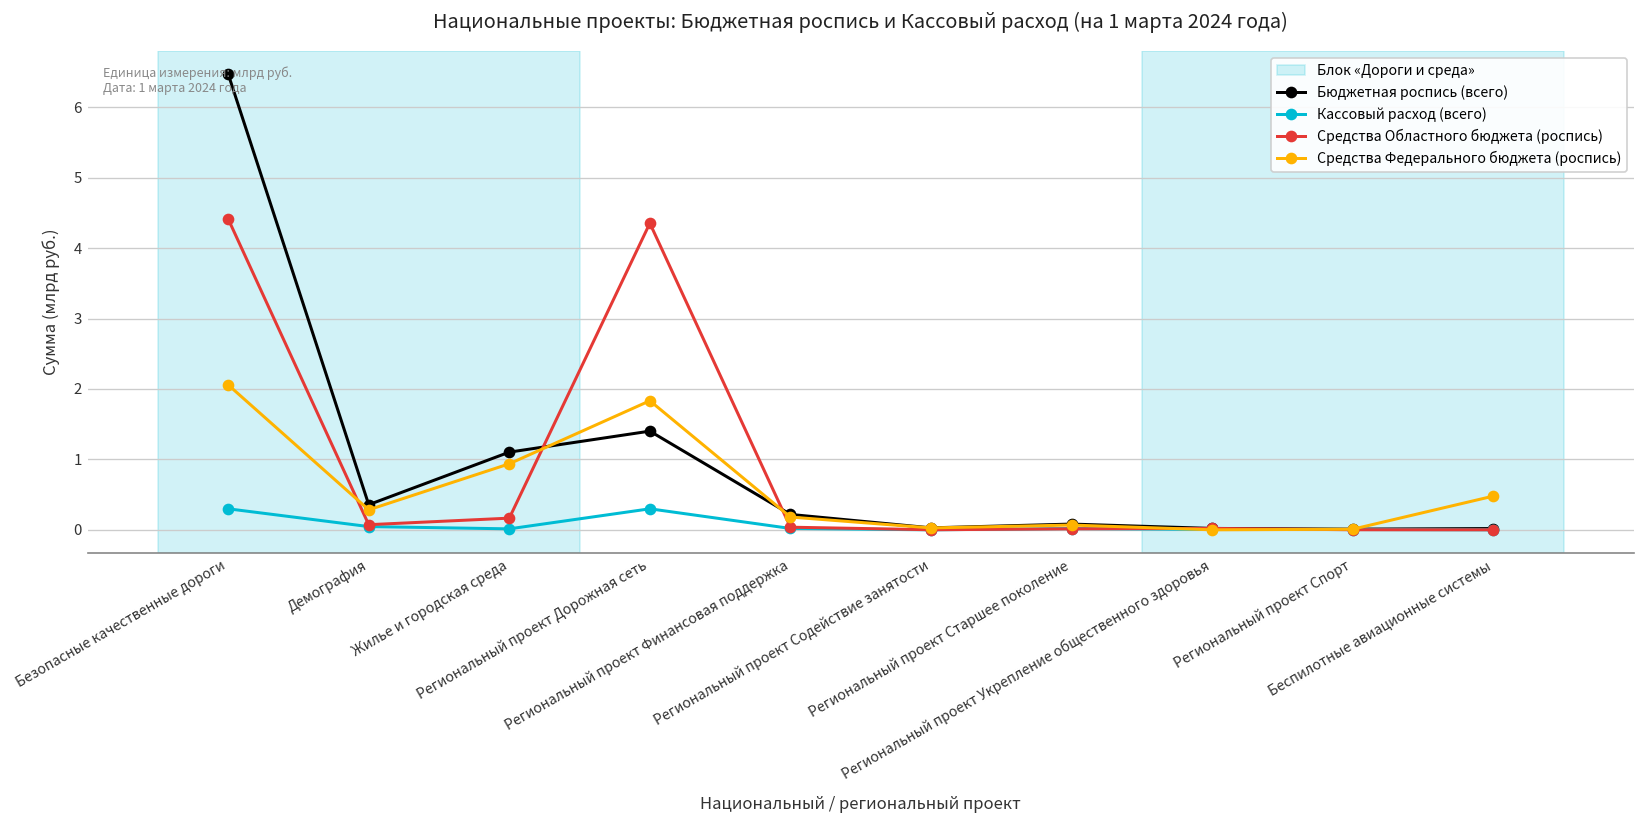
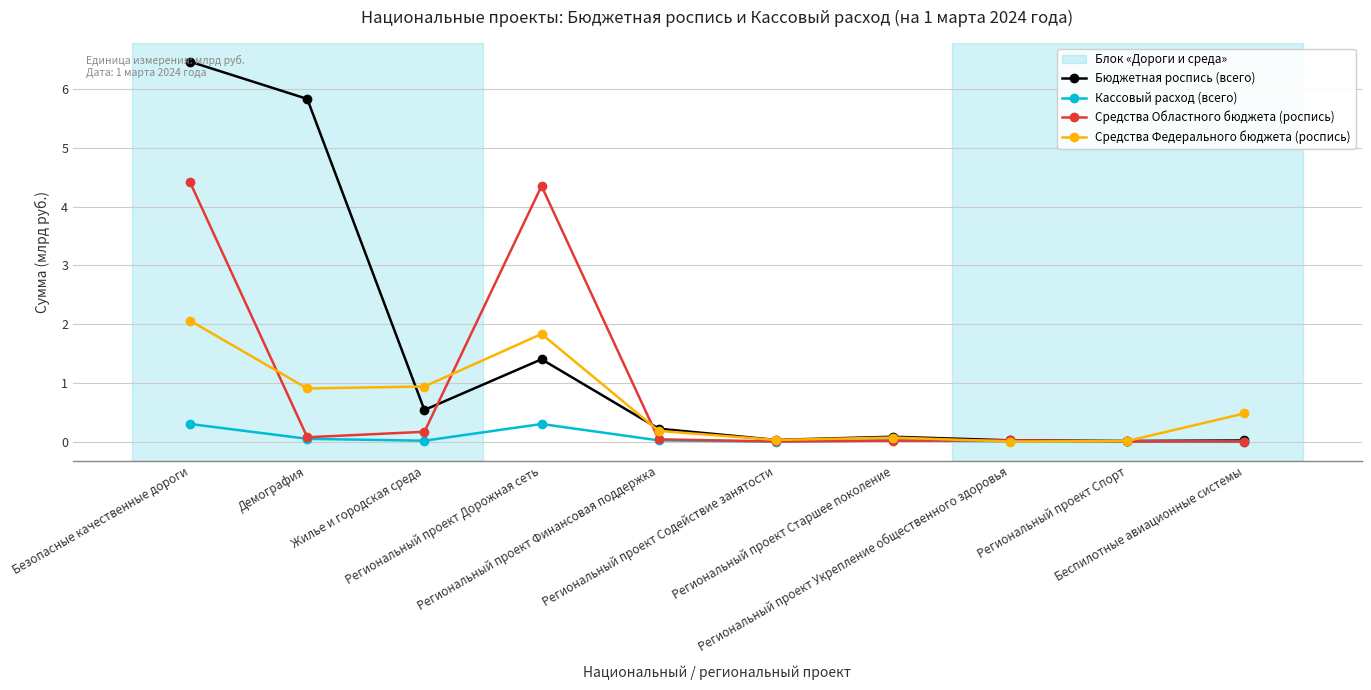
  {
    "Бюджетная роспись (всего)": {
-     "Демография": 0.4,
-     "Жилье и городская среда": 1.1,
+     "Демография": 5.8,
+     "Жилье и городская среда": 0.5,
      "Региональный проект Дорожная сеть": 1.4
    },
    "Кассовый расход (всего)": {
      "Безопасные качественные дороги": 0.3,
      "Жилье и городская среда": 0.0,
      "Региональный проект Дорожная сеть": 0.3
    },
    "Средства Областного бюджета (роспись)": {
      "Безопасные качественные дороги": 4.4,
      "Жилье и городская среда": 0.2,
      "Региональный проект Дорожная сеть": 4.4
    },
    "Средства Федерального бюджета (роспись)": {
      "Безопасные качественные дороги": 2.1,
-     "Демография": 0.3,
+     "Демография": 0.9,
      "Жилье и городская среда": 0.9,
      "Региональный проект Дорожная сеть": 1.8,
      "Беспилотные авиационные системы": 0.5
    }
  }
